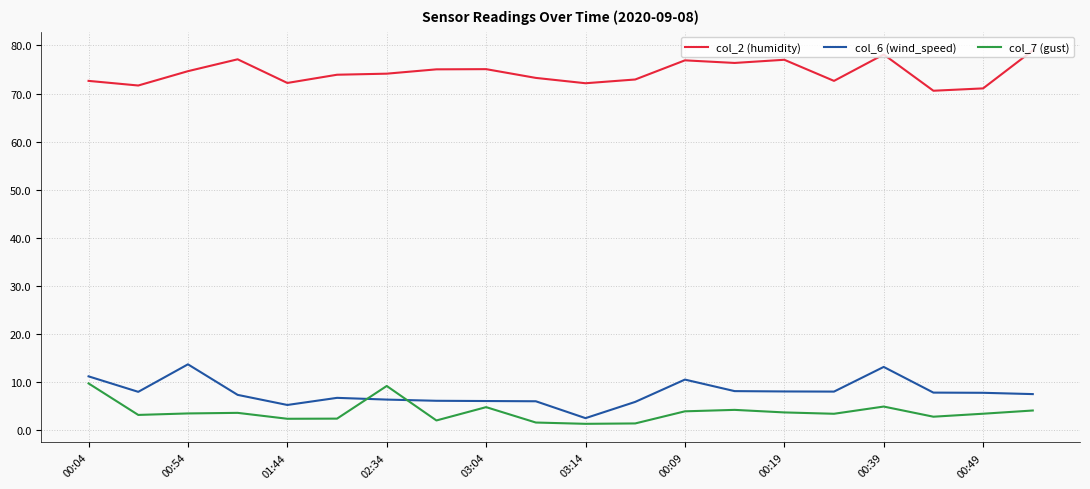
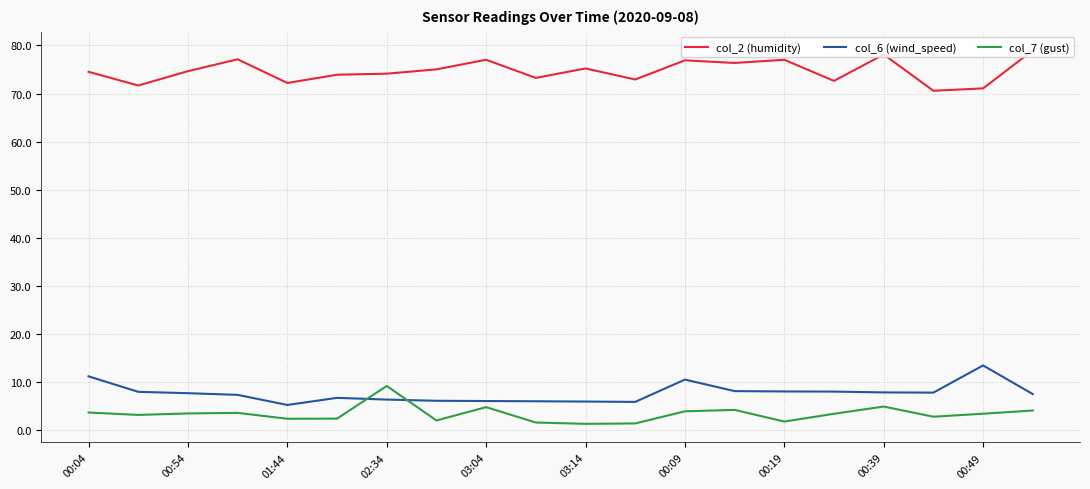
  {
    "col_2 (humidity)": {
-     "00:04": 73,
+     "00:04": 75,
      "00:54": 75,
      "01:44": 72,
      "02:34": 74,
-     "03:04": 75,
-     "03:14": 72,
+     "03:04": 77,
+     "03:14": 75,
      "00:09": 77,
      "00:19": 77,
      "00:49": 71
    },
    "col_6 (wind_speed)": {
      "00:04": 11,
-     "00:54": 14,
+     "00:54": 8,
      "01:44": 5,
      "02:34": 6,
      "03:04": 6,
-     "03:14": 3,
+     "03:14": 6,
      "00:09": 11,
      "00:19": 8,
-     "00:39": 13,
-     "00:49": 8
+     "00:39": 8,
+     "00:49": 13
    },
    "col_7 (gust)": {
-     "00:04": 10,
+     "00:04": 4,
      "00:54": 3,
      "01:44": 2,
      "02:34": 9,
      "03:04": 5,
      "03:14": 1,
      "00:09": 4,
-     "00:19": 4,
+     "00:19": 2,
      "00:39": 5,
      "00:49": 3
    }
  }
